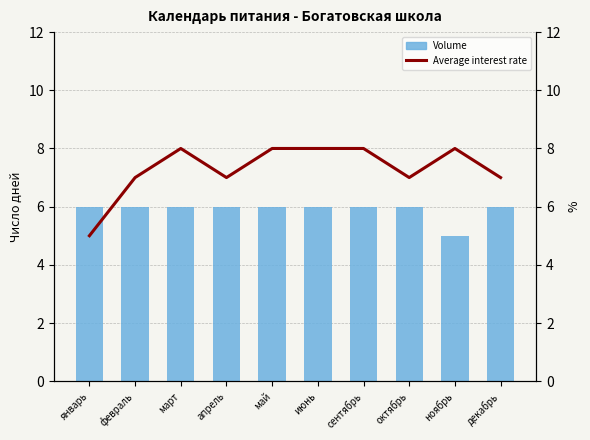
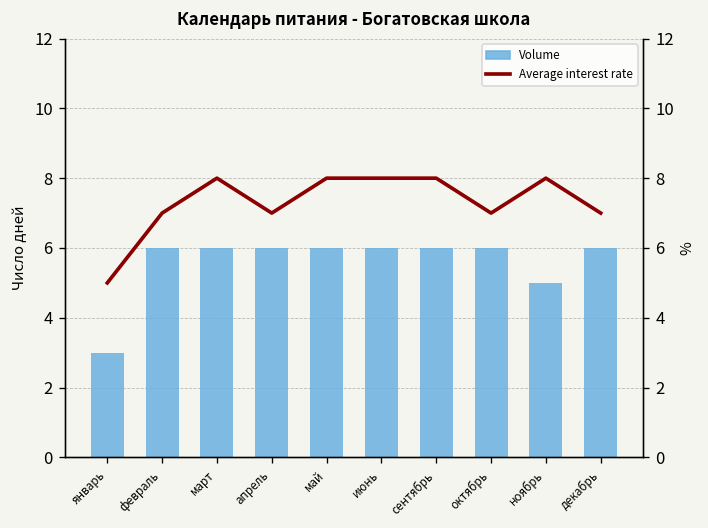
  {
    "Volume": {
-     "январь": 6,
+     "январь": 3,
      "февраль": 6,
      "март": 6,
      "апрель": 6,
      "май": 6,
      "июнь": 6,
      "сентябрь": 6,
      "октябрь": 6,
      "ноябрь": 5,
      "декабрь": 6
    },
    "Average interest rate": {
      "январь": 5.0,
      "февраль": 7.0,
      "март": 8.0,
      "апрель": 7.0,
      "май": 8.0,
      "июнь": 8.0,
      "сентябрь": 8.0,
      "октябрь": 7.0,
      "ноябрь": 8.0,
      "декабрь": 7.0
    }
  }
